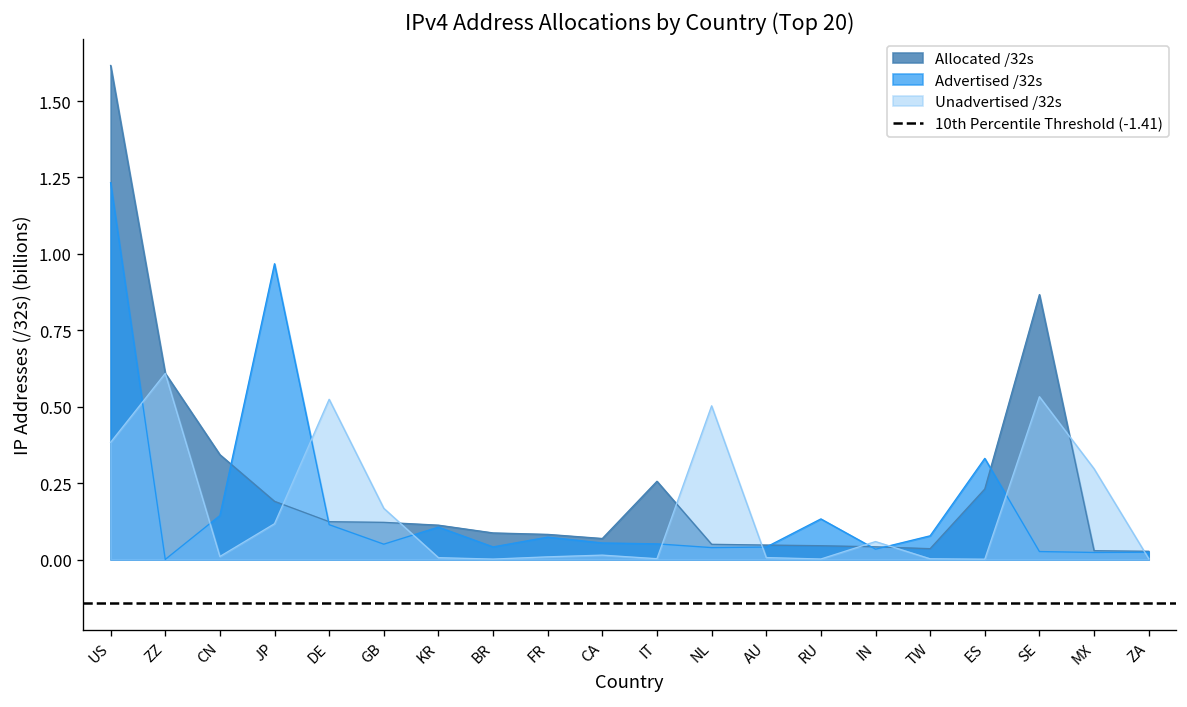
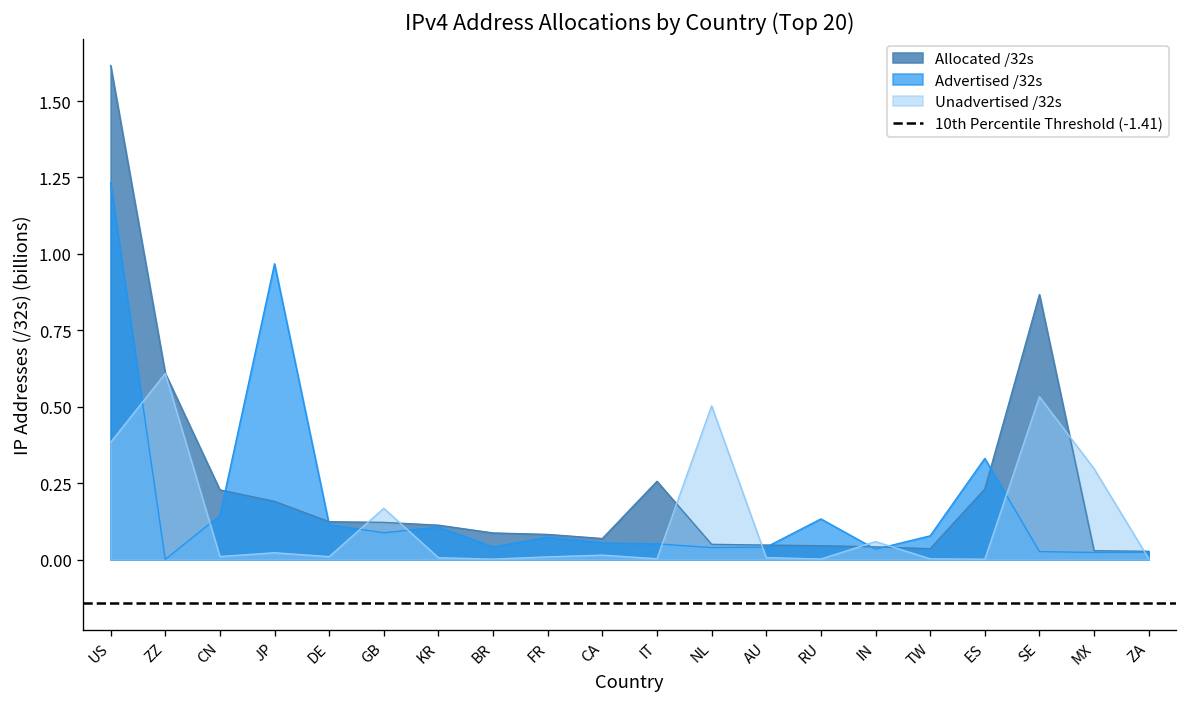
  {
    "Allocated /32s": {
      "US": 1.62,
-     "CN": 0.34,
+     "CN": 0.23,
      "JP": 0.19,
      "GB": 0.12,
      "BR": 0.09,
      "CA": 0.07,
      "IT": 0.26,
      "NL": 0.05,
      "RU": 0.05,
      "TW": 0.04,
      "ES": 0.23,
      "SE": 0.87
    },
    "Advertised /32s": {
      "US": 1.23,
      "ZZ": 0.00,
      "CN": 0.14,
      "JP": 0.97,
-     "GB": 0.05,
+     "GB": 0.09,
      "BR": 0.04,
      "CA": 0.05,
      "IT": 0.05,
      "NL": 0.04,
      "RU": 0.13,
      "TW": 0.08,
      "ES": 0.33,
      "SE": 0.03
    },
    "Unadvertised /32s": {
      "US": 0.38,
      "CN": 0.01,
-     "JP": 0.12,
-     "DE": 0.52,
+     "JP": 0.02,
+     "DE": 0.01,
      "GB": 0.17,
      "KR": 0.01,
      "BR": 0.00,
      "FR": 0.01,
      "CA": 0.01,
      "IT": 0.00,
      "NL": 0.50,
      "AU": 0.01,
      "RU": 0.00,
      "IN": 0.06,
      "TW": 0.00,
      "ES": 0.00,
      "SE": 0.53,
      "MX": 0.30,
      "ZA": 0.00
    }
  }
